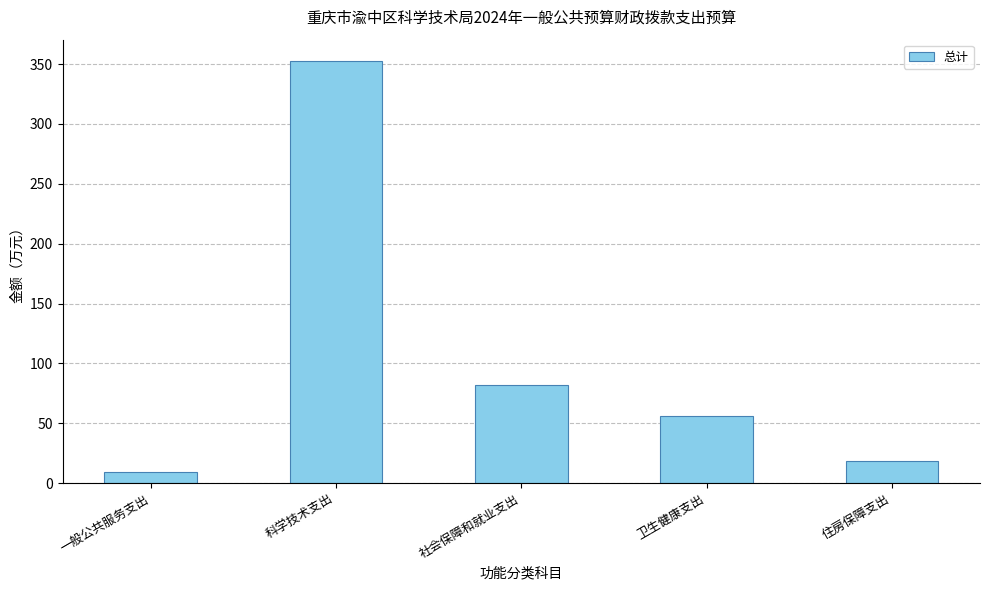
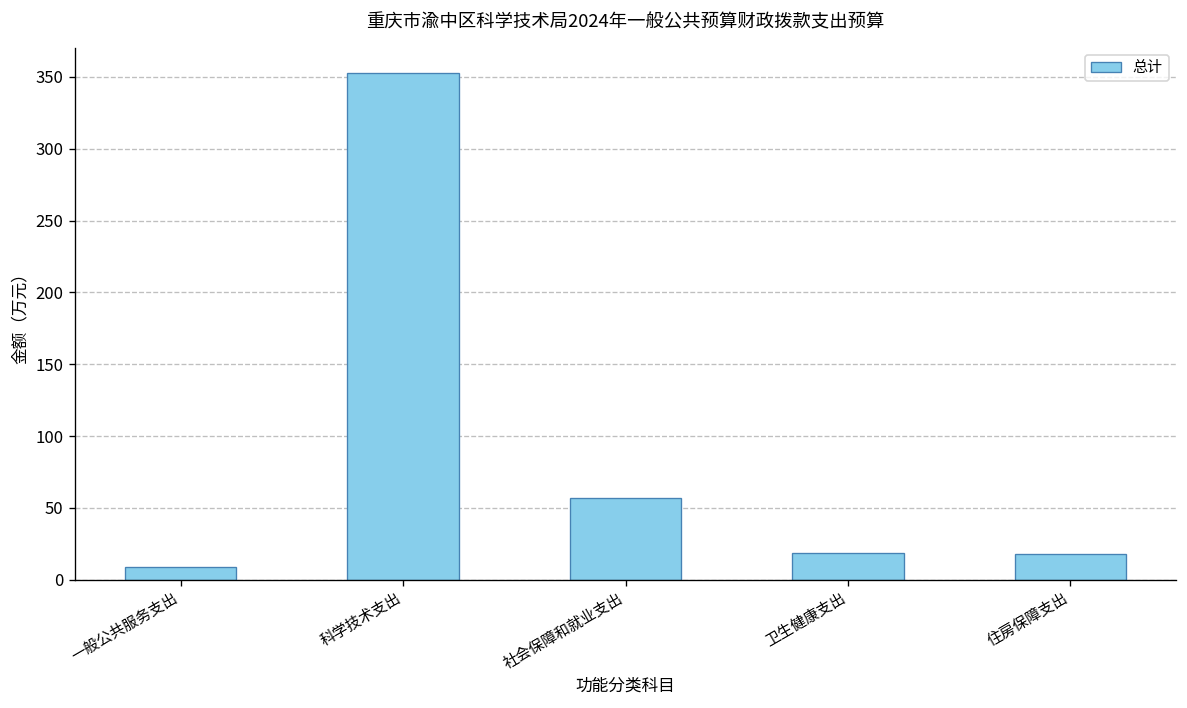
  {
    "一般公共服务支出": 9,
    "科学技术支出": 353,
-   "社会保障和就业支出": 82,
-   "卫生健康支出": 56,
+   "社会保障和就业支出": 57,
+   "卫生健康支出": 18,
    "住房保障支出": 18
  }
